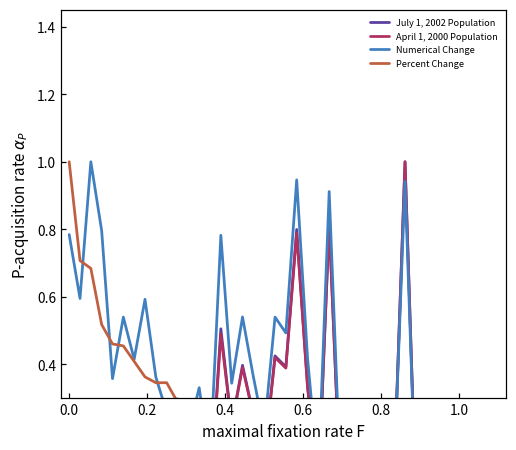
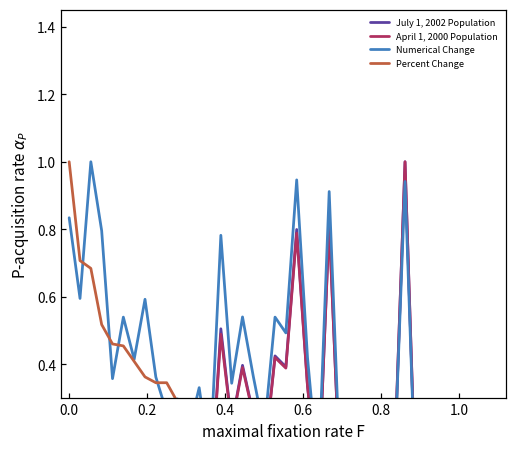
  {
    "Numerical Change": {
-     "0.0": 0.78
+     "0.0": 0.83
    }
  }
